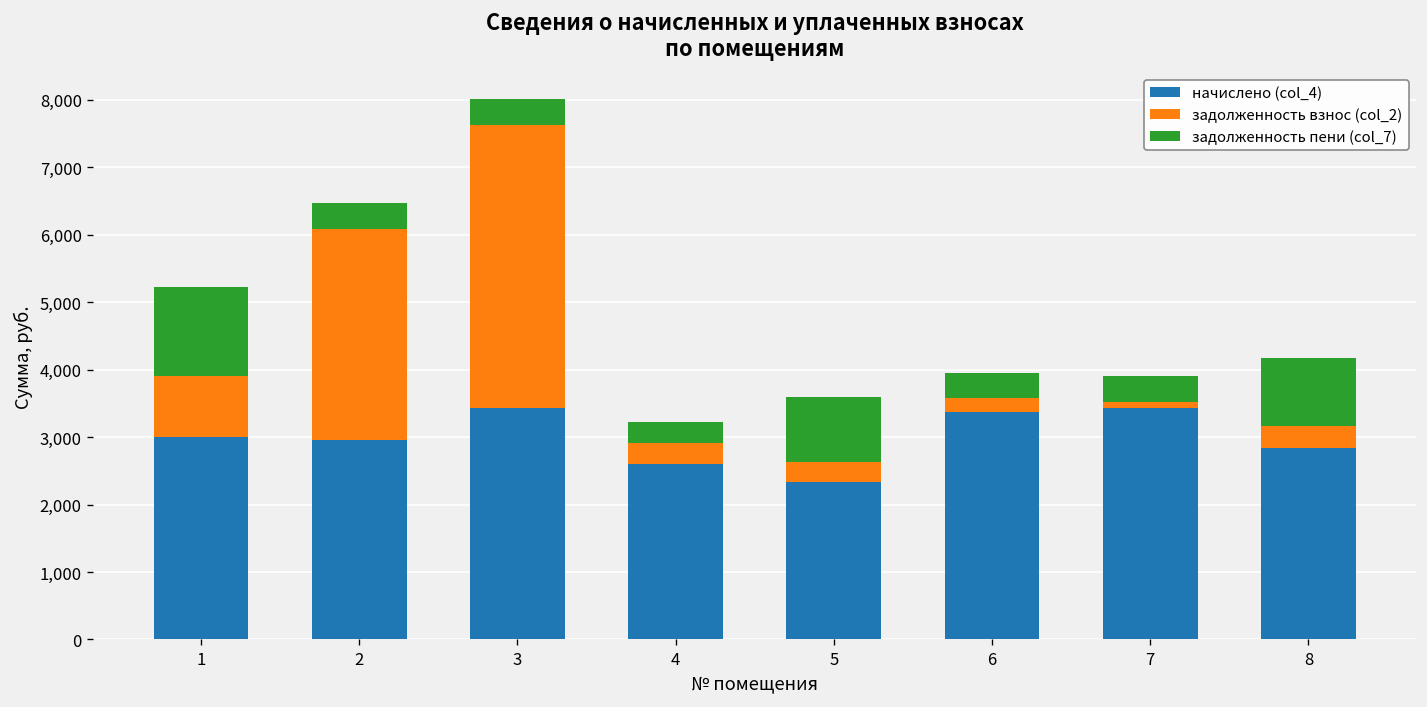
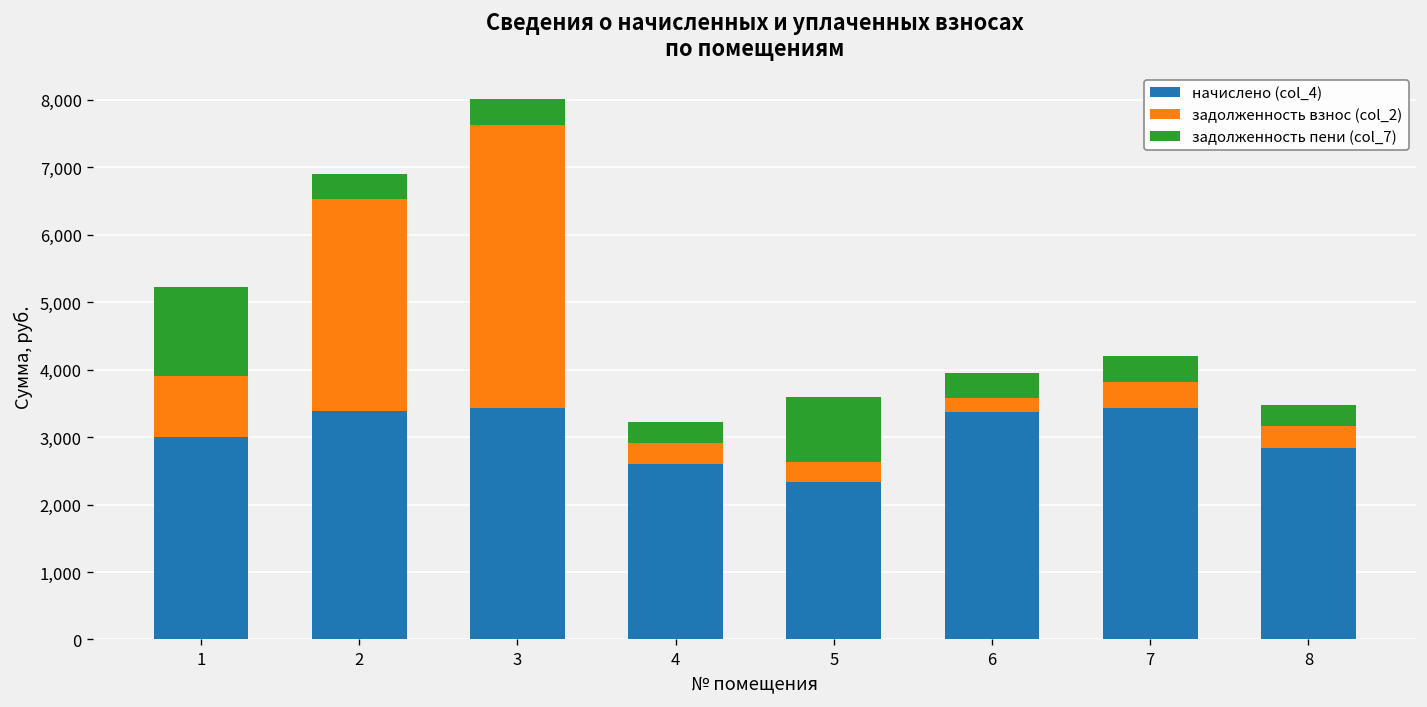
  {
    "начислено (col_4)": {
      "1": "3,000",
-     "2": "3,000",
+     "2": "3,400",
      "3": "3,400",
      "4": "2,600",
      "5": "2,300",
      "6": "3,400",
      "7": "3,400",
      "8": "2,800"
    },
    "задолженность взнос (col_2)": {
      "1": "900",
      "2": "3,100",
      "3": "4,200",
      "4": "300",
      "5": "300",
      "6": "200",
-     "7": "100",
+     "7": "400",
      "8": "300"
    },
    "задолженность пени (col_7)": {
      "1": "1,300",
      "2": "400",
      "3": "400",
      "4": "300",
      "5": "1,000",
      "6": "400",
      "7": "400",
-     "8": "1,000"
+     "8": "300"
    }
  }
